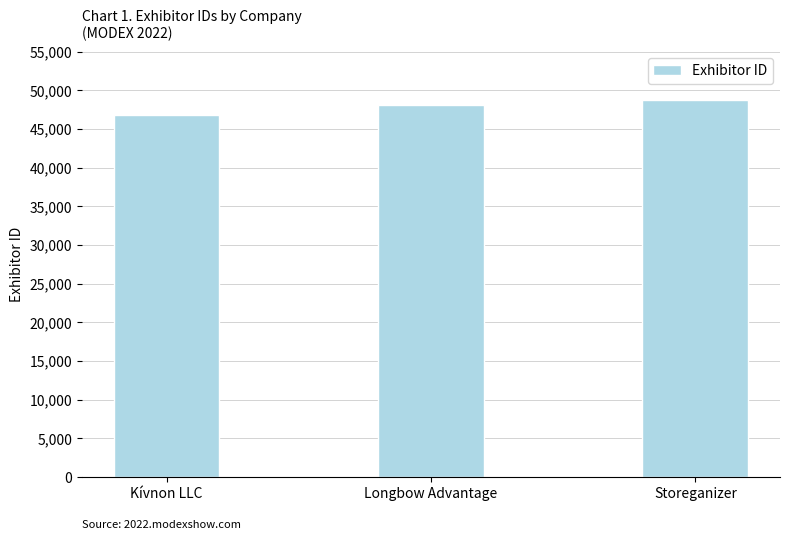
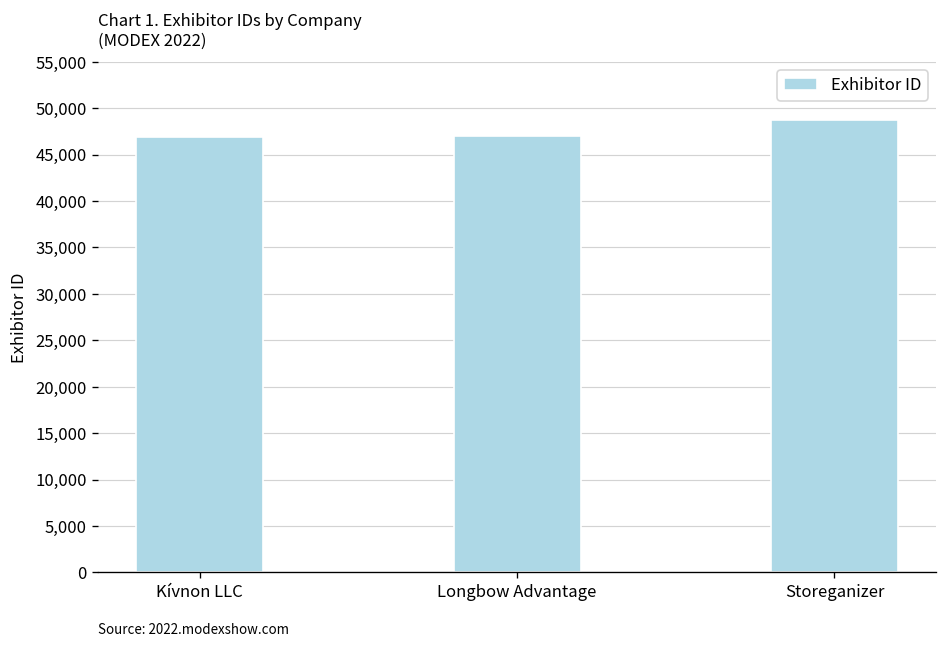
  {
    "Kívnon LLC": "47,000",
-   "Longbow Advantage": "48,000",
+   "Longbow Advantage": "47,000",
    "Storeganizer": "49,000"
  }
